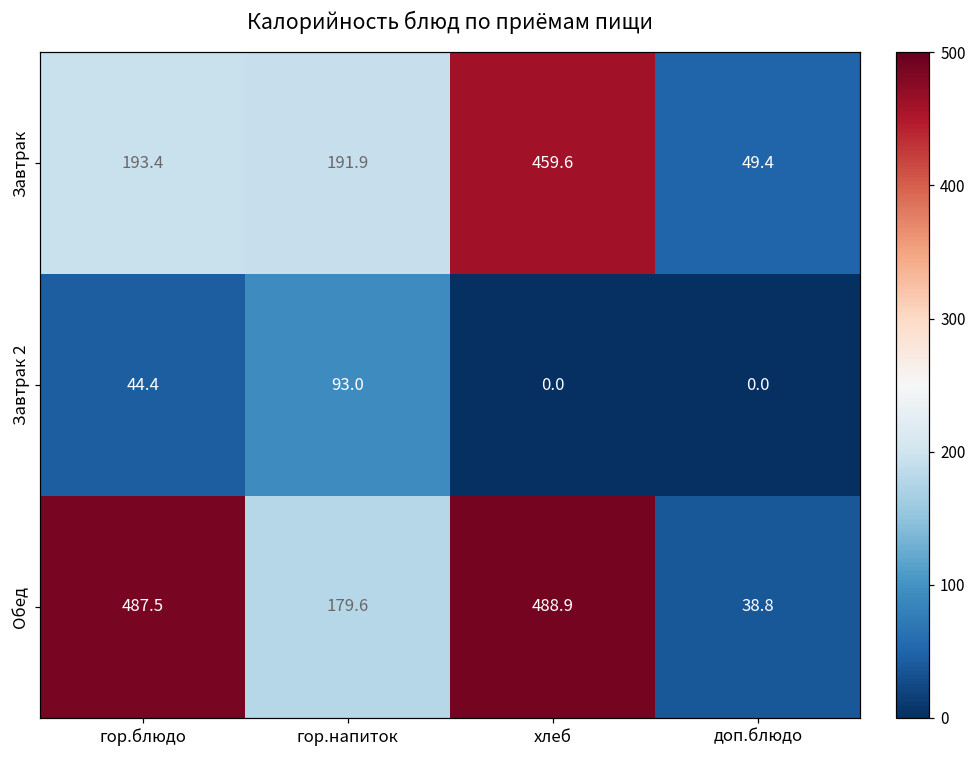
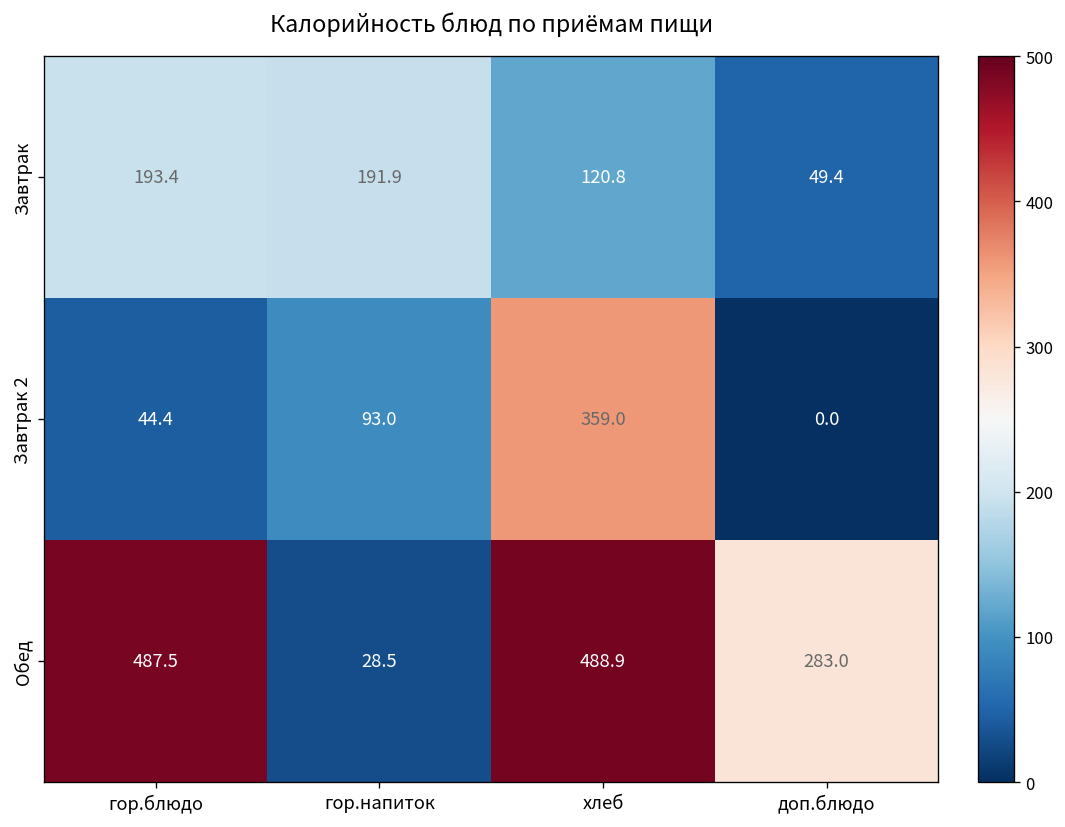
  {
    "Завтрак": {
      "гор.блюдо": 193.4,
      "гор.напиток": 191.9,
-     "хлеб": 459.6,
+     "хлеб": 120.8,
      "доп.блюдо": 49.4
    },
    "Завтрак 2": {
      "гор.блюдо": 44.4,
      "гор.напиток": 93.0,
-     "хлеб": 0.0,
+     "хлеб": 359.0,
      "доп.блюдо": 0.0
    },
    "Обед": {
      "гор.блюдо": 487.5,
-     "гор.напиток": 179.6,
+     "гор.напиток": 28.5,
      "хлеб": 488.9,
-     "доп.блюдо": 38.8
+     "доп.блюдо": 283.0
    }
  }
